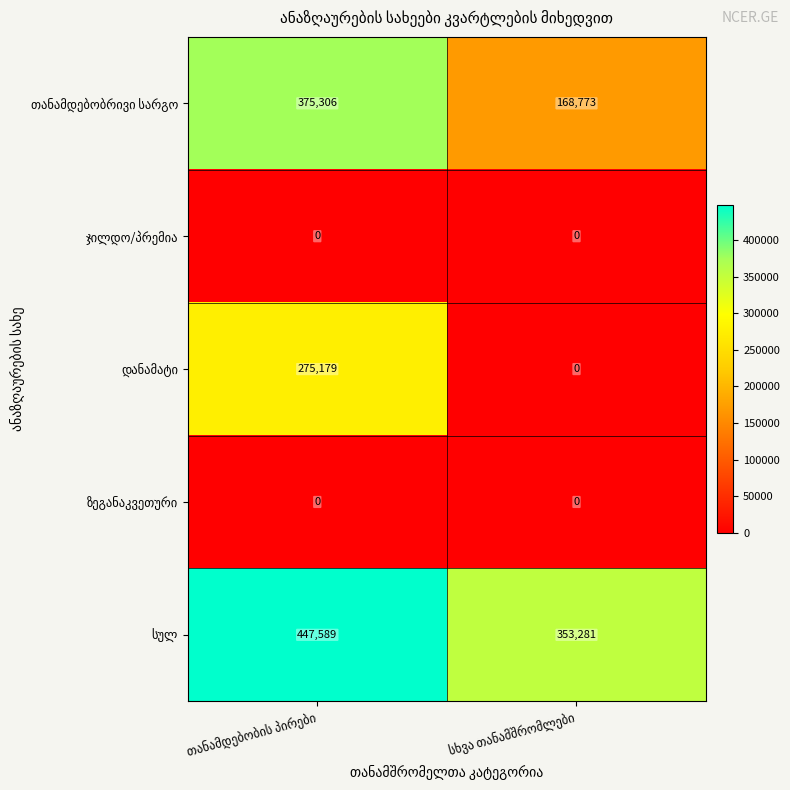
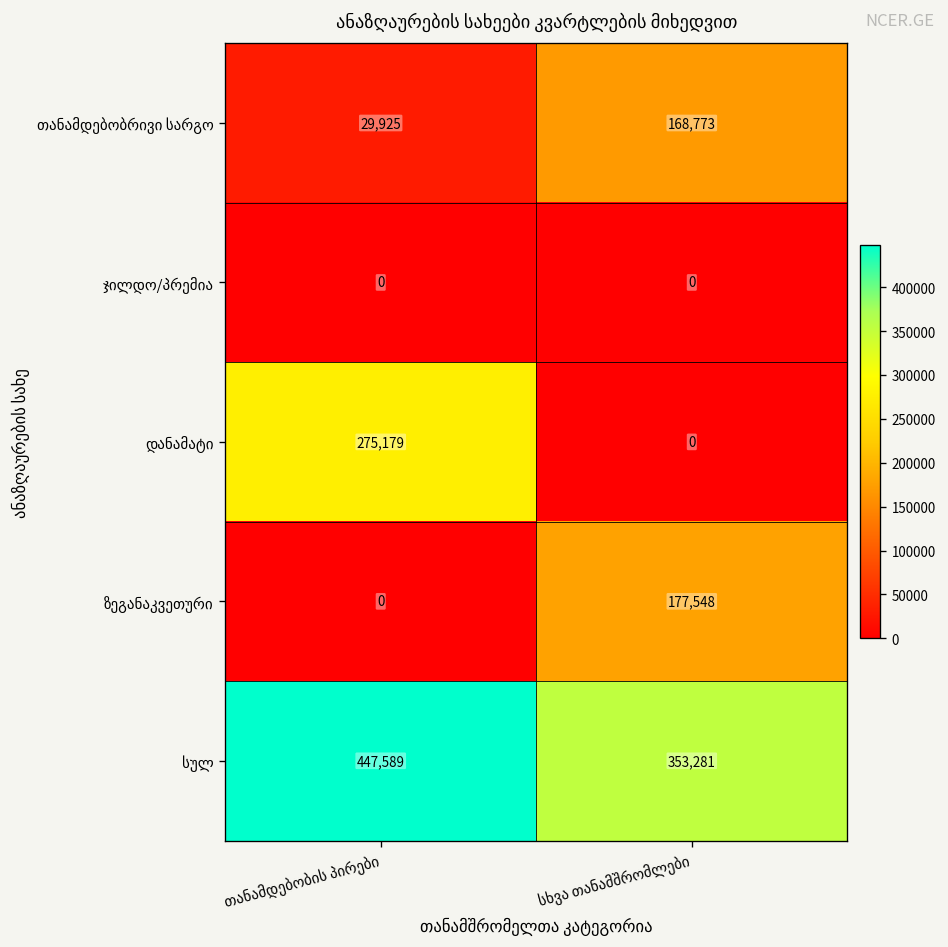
  {
    "თანამდებობრივი სარგო": {
-     "თანამდებობის პირები": "375,306"
+     "თანამდებობის პირები": "29,925"
    },
    "ზეგანაკვეთური": {
-     "სხვა თანამშრომლები": "0"
+     "სხვა თანამშრომლები": "177,548"
    }
  }
